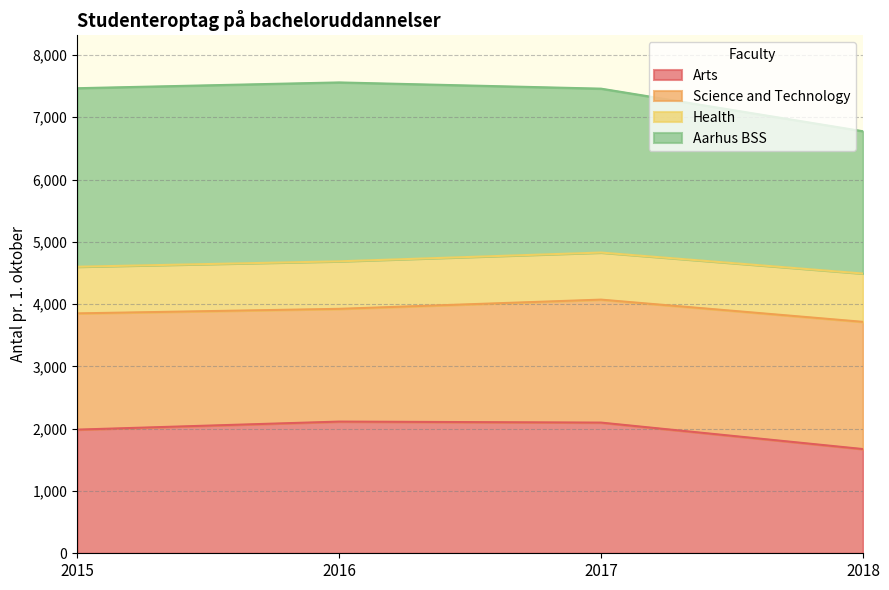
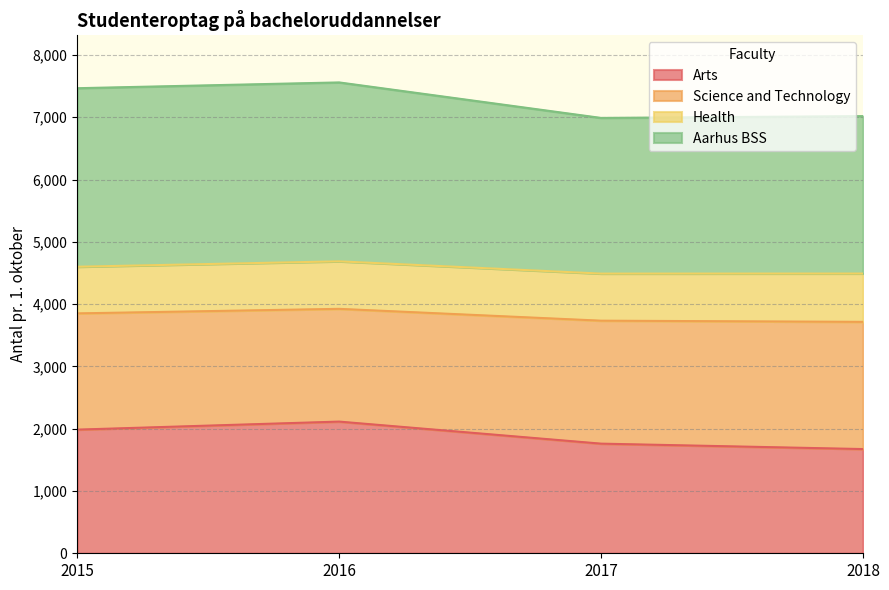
  {
    "Arts": {
      "2015": "2,000",
      "2016": "2,100",
-     "2017": "2,100",
+     "2017": "1,800",
      "2018": "1,700"
    },
    "Aarhus BSS": {
      "2015": "2,900",
      "2016": "2,900",
-     "2017": "2,600",
-     "2018": "2,300"
+     "2017": "2,500",
+     "2018": "2,500"
    }
  }
